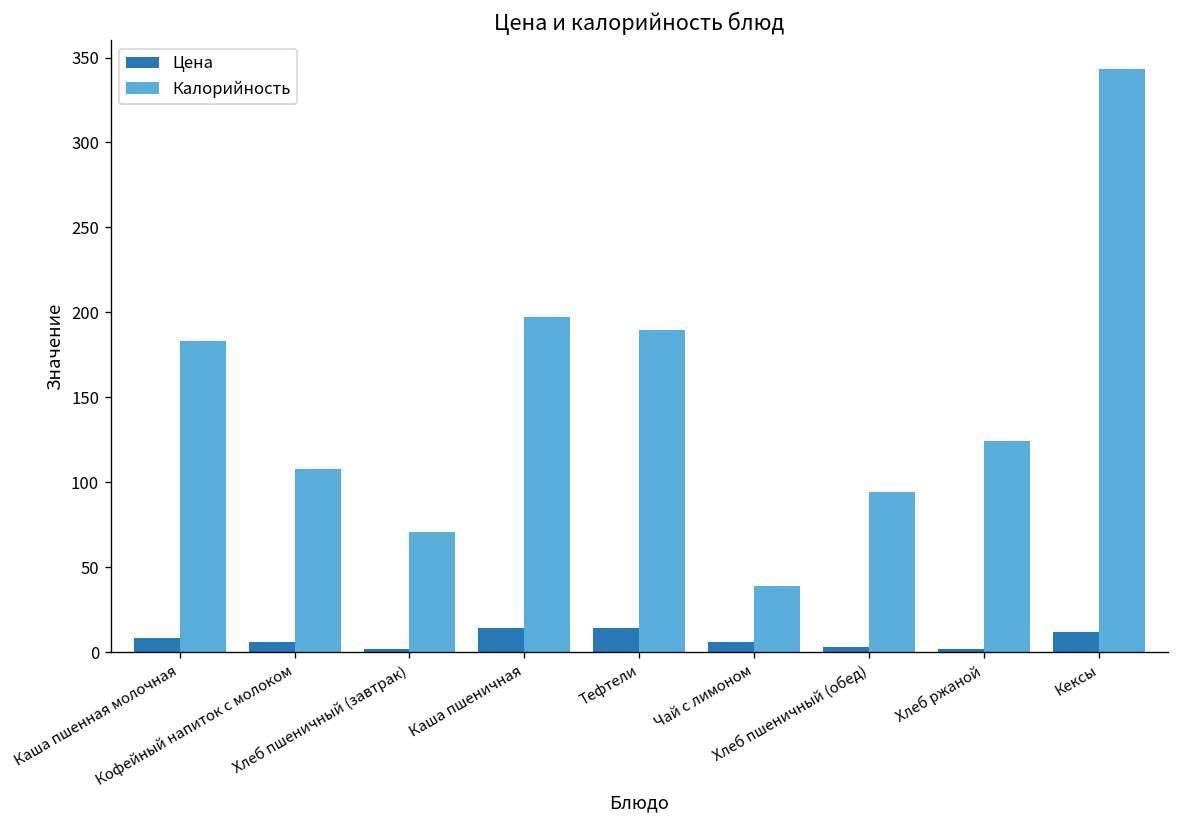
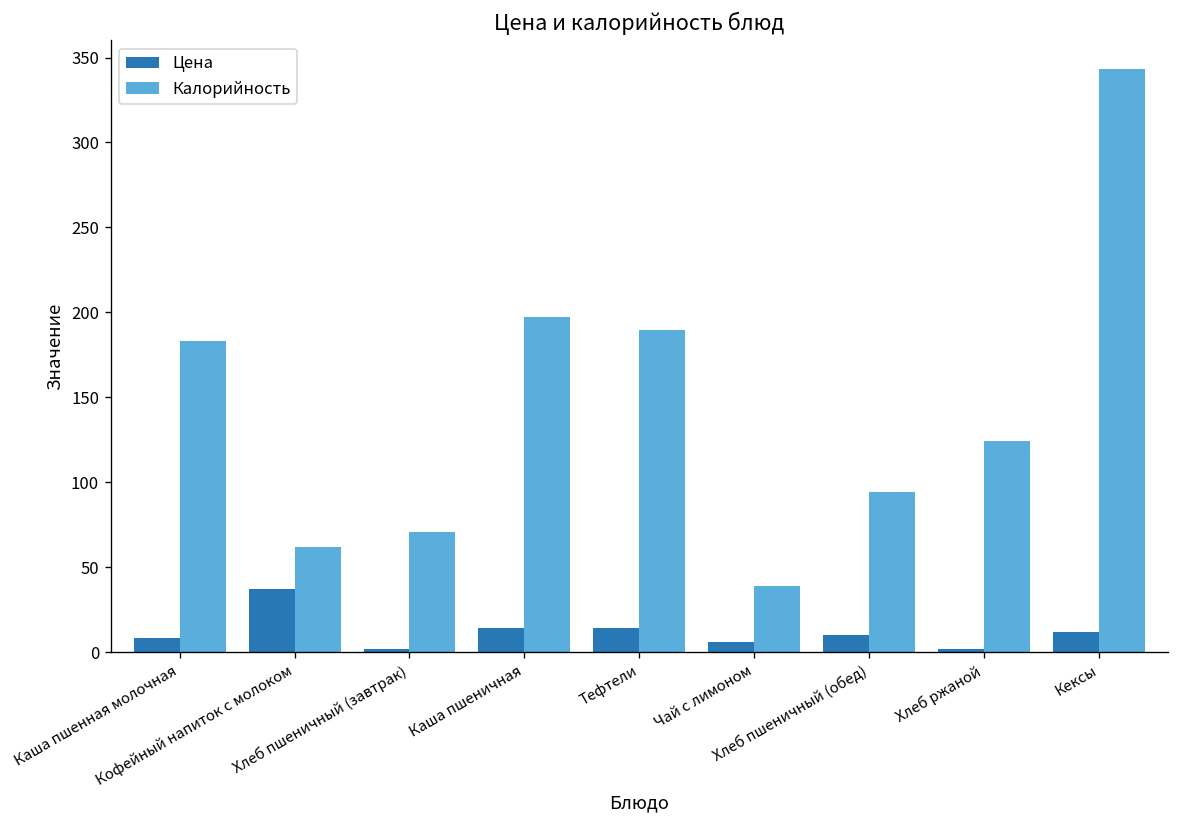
  {
    "Цена": {
      "Каша пшенная молочная": 8,
-     "Кофейный напиток с молоком": 6,
+     "Кофейный напиток с молоком": 37,
      "Хлеб пшеничный (завтрак)": 2,
      "Каша пшеничная": 14,
      "Тефтели": 14,
      "Чай с лимоном": 6,
-     "Хлеб пшеничный (обед)": 3,
+     "Хлеб пшеничный (обед)": 10,
      "Хлеб ржаной": 2,
      "Кексы": 12
    },
    "Калорийность": {
      "Каша пшенная молочная": 183,
-     "Кофейный напиток с молоком": 108,
+     "Кофейный напиток с молоком": 62,
      "Хлеб пшеничный (завтрак)": 71,
      "Каша пшеничная": 197,
      "Тефтели": 190,
      "Чай с лимоном": 39,
      "Хлеб пшеничный (обед)": 94,
      "Хлеб ржаной": 125,
      "Кексы": 343
    }
  }
